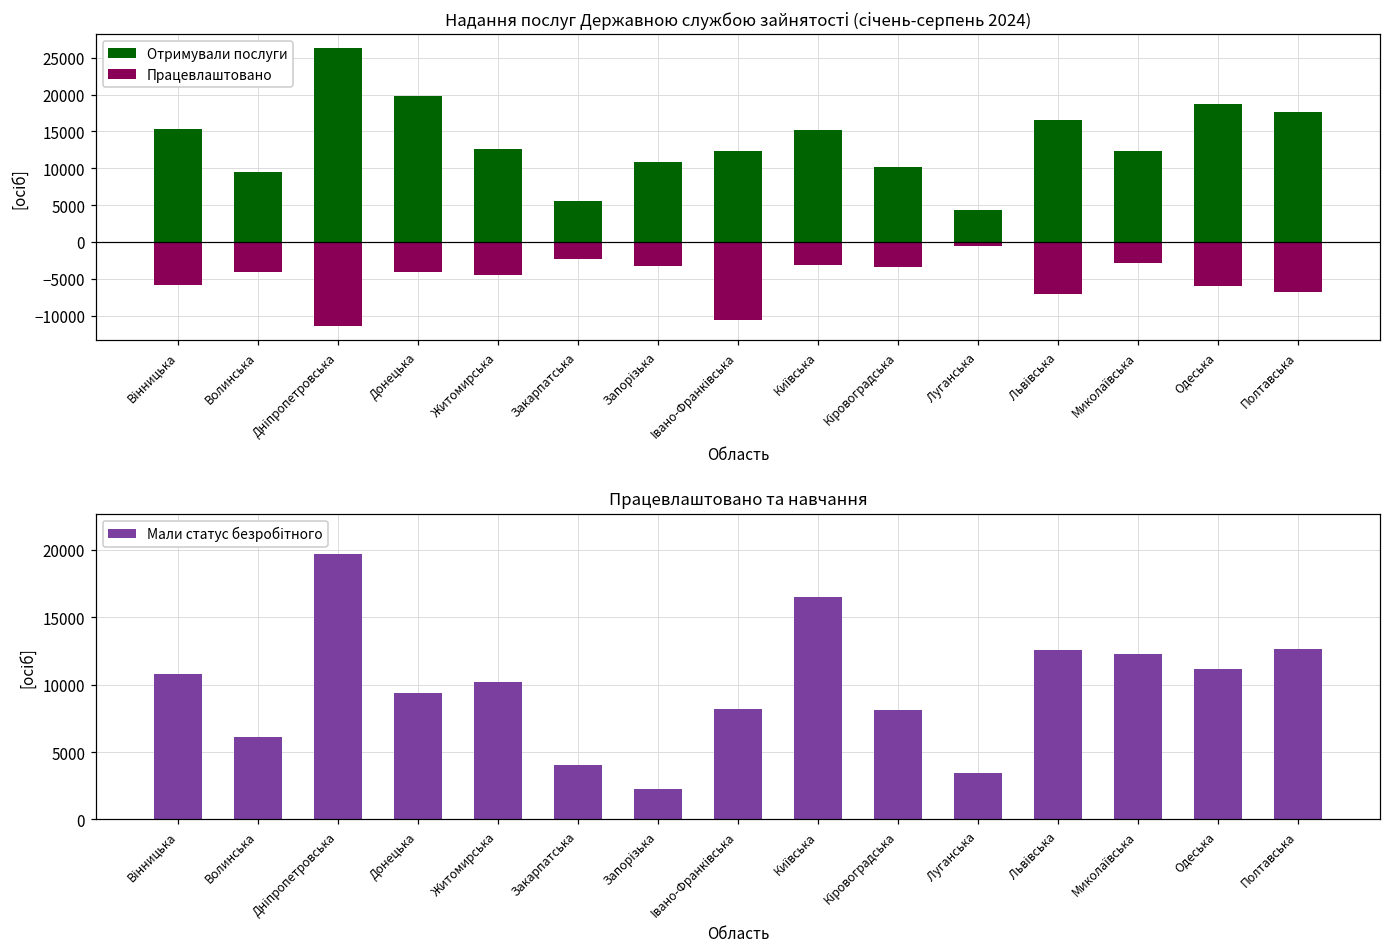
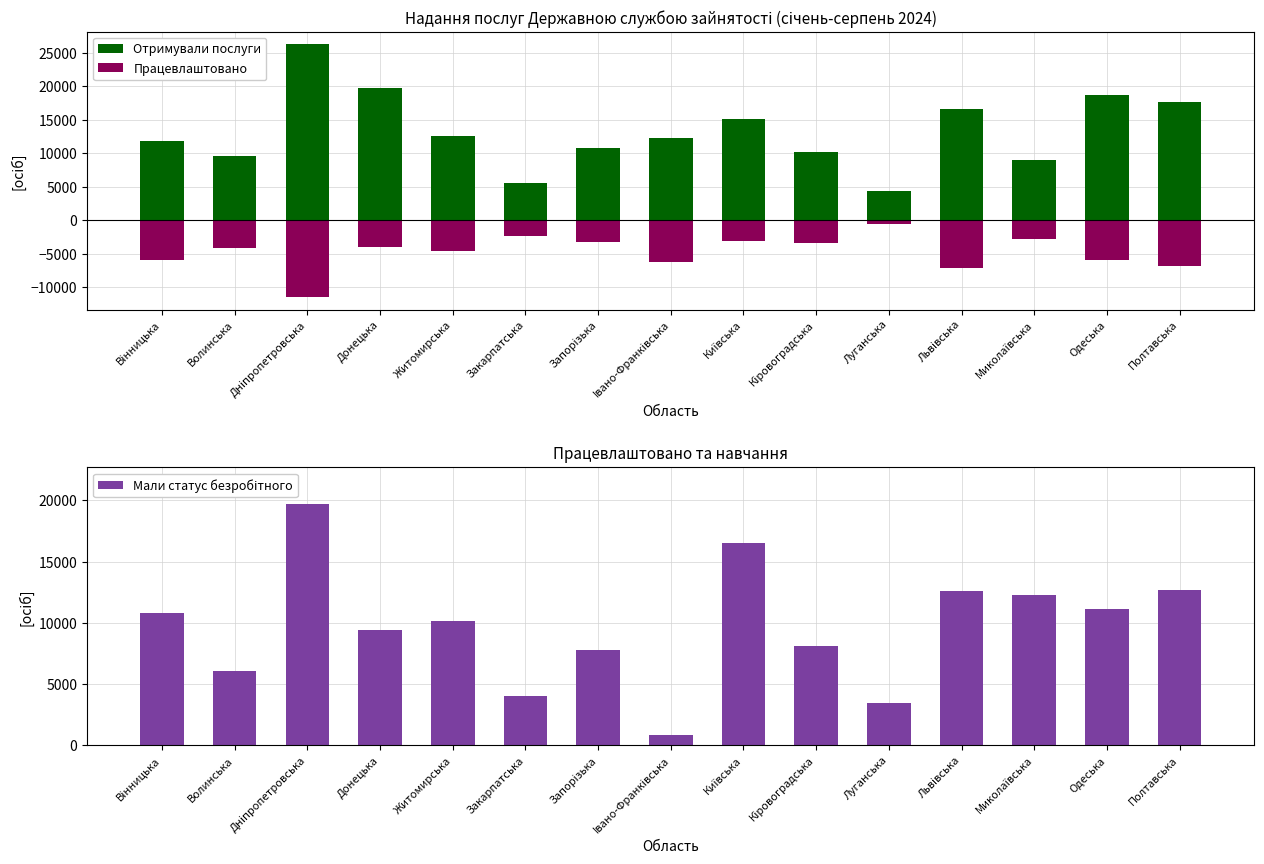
  {
    "Надання послуг Державною службою зайнятості (січень-серпень 2024)": {
      "Отримували послуги": {
-       "Вінницька": 15000,
+       "Вінницька": 12000,
        "Волинська": 10000,
        "Дніпропетровська": 26000,
        "Донецька": 20000,
        "Житомирська": 13000,
        "Закарпатська": 6000,
        "Запорізька": 11000,
        "Івано-Франківська": 12000,
        "Київська": 15000,
        "Кіровоградська": 10000,
        "Луганська": 4000,
        "Львівська": 17000,
-       "Миколаївська": 12000,
+       "Миколаївська": 9000,
        "Одеська": 19000,
        "Полтавська": 18000
      },
      "Працевлаштовано": {
        "Вінницька": -6000,
        "Волинська": -4000,
        "Дніпропетровська": -11000,
        "Донецька": -4000,
        "Житомирська": -5000,
        "Закарпатська": -2000,
        "Запорізька": -3000,
-       "Івано-Франківська": -11000,
+       "Івано-Франківська": -6000,
        "Київська": -3000,
        "Кіровоградська": -3000,
        "Луганська": -1000,
        "Львівська": -7000,
        "Миколаївська": -3000,
        "Одеська": -6000,
        "Полтавська": -7000
      }
    },
    "Працевлаштовано та навчання": {
      "Вінницька": 10800,
      "Волинська": 6100,
      "Дніпропетровська": 19700,
      "Донецька": 9400,
      "Житомирська": 10200,
      "Закарпатська": 4000,
-     "Запорізька": 2300,
-     "Івано-Франківська": 8200,
+     "Запорізька": 7800,
+     "Івано-Франківська": 800,
      "Київська": 16500,
      "Кіровоградська": 8100,
      "Луганська": 3500,
      "Львівська": 12600,
      "Миколаївська": 12300,
      "Одеська": 11200,
      "Полтавська": 12700
    }
  }
